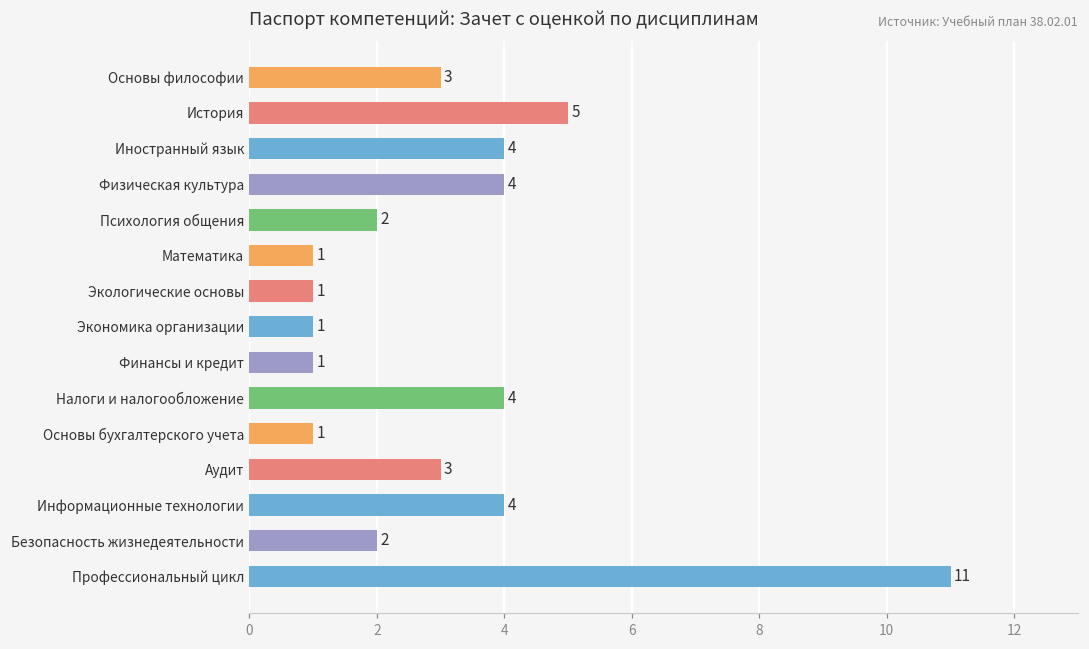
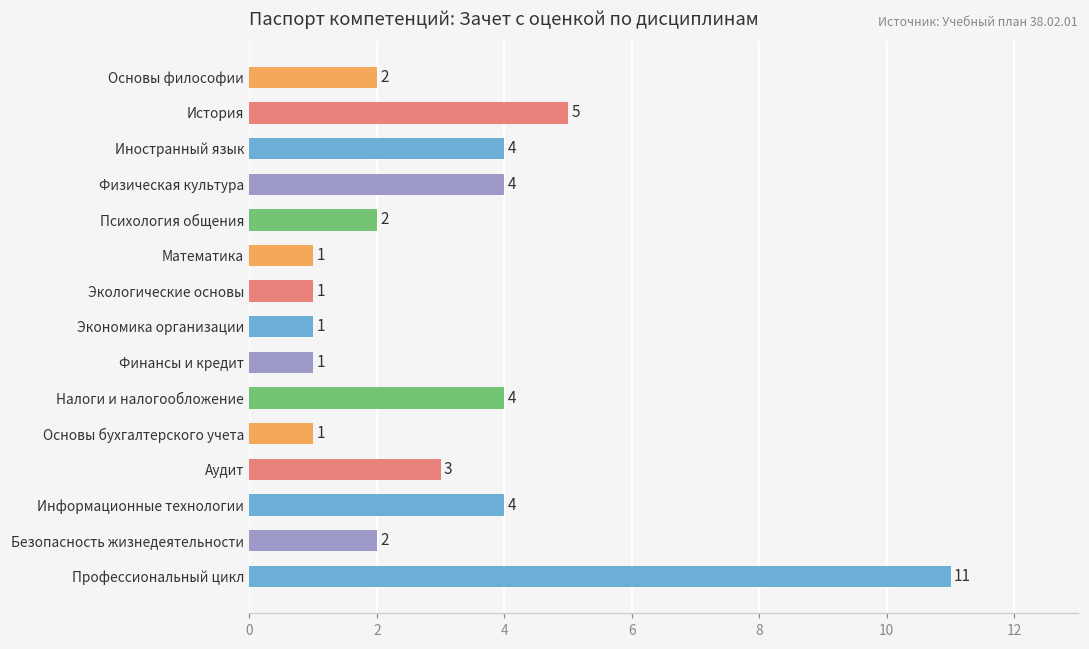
  {
-   "Основы философии": 3,
+   "Основы философии": 2,
    "История": 5,
    "Иностранный язык": 4,
    "Физическая культура": 4,
    "Психология общения": 2,
    "Математика": 1,
    "Экологические основы": 1,
    "Экономика организации": 1,
    "Финансы и кредит": 1,
    "Налоги и налогообложение": 4,
    "Основы бухгалтерского учета": 1,
    "Аудит": 3,
    "Информационные технологии": 4,
    "Безопасность жизнедеятельности": 2,
    "Профессиональный цикл": 11
  }
